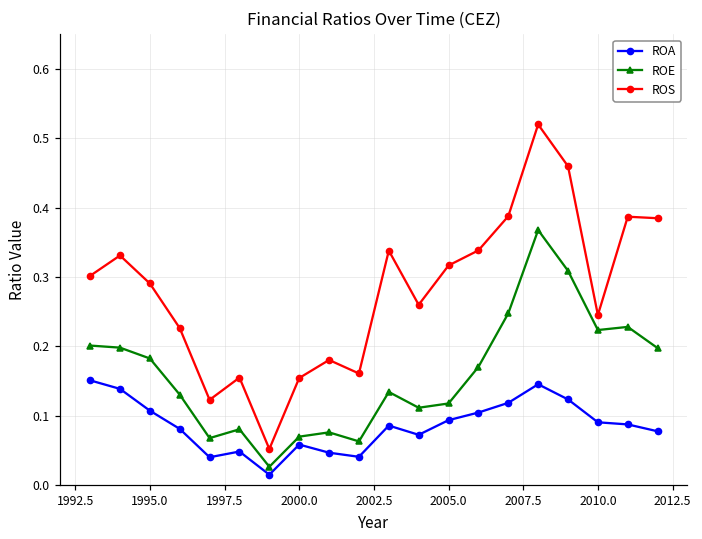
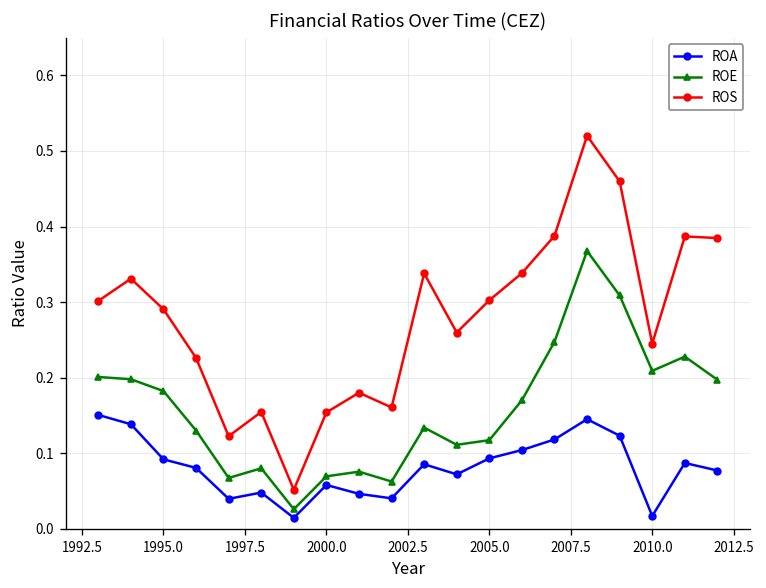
  {
    "ROA": {
-     "1995.0": 0.11,
+     "1995.0": 0.09,
      "2000.0": 0.06,
      "2005.0": 0.09,
-     "2010.0": 0.09
+     "2010.0": 0.02
    },
    "ROE": {
      "1995.0": 0.18,
      "2000.0": 0.07,
      "2005.0": 0.12,
-     "2010.0": 0.22
+     "2010.0": 0.21
    },
    "ROS": {
      "1995.0": 0.29,
      "2000.0": 0.15,
-     "2005.0": 0.32,
+     "2005.0": 0.30,
      "2010.0": 0.25
    }
  }
